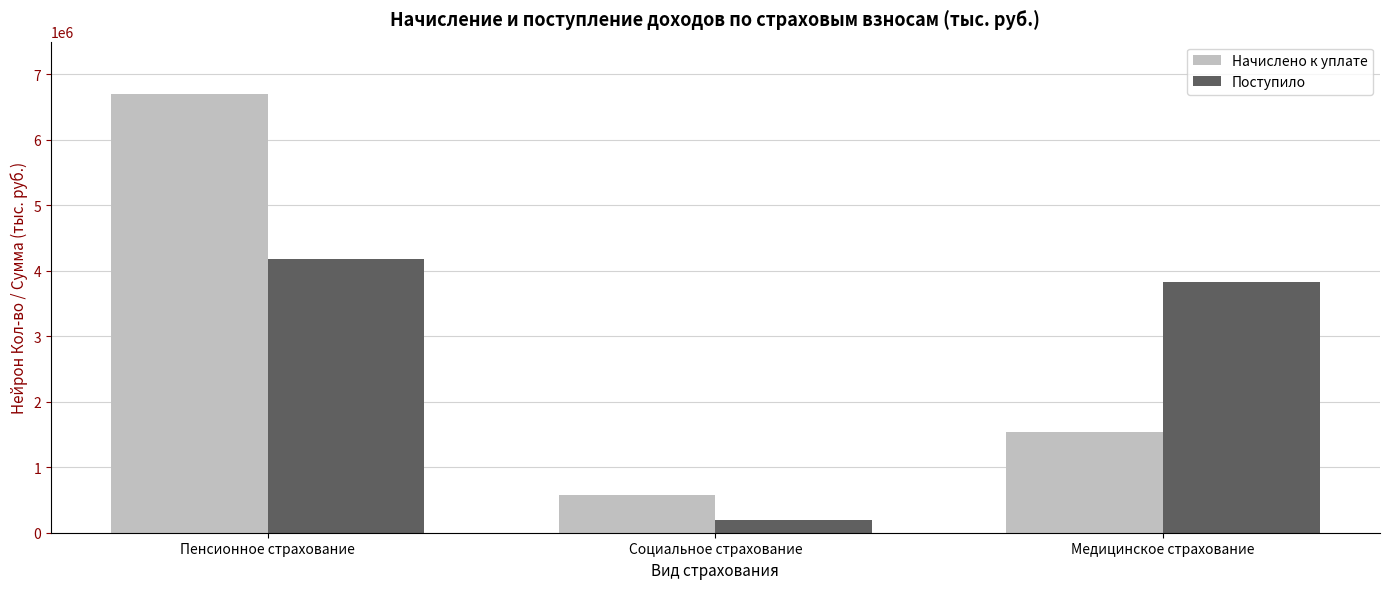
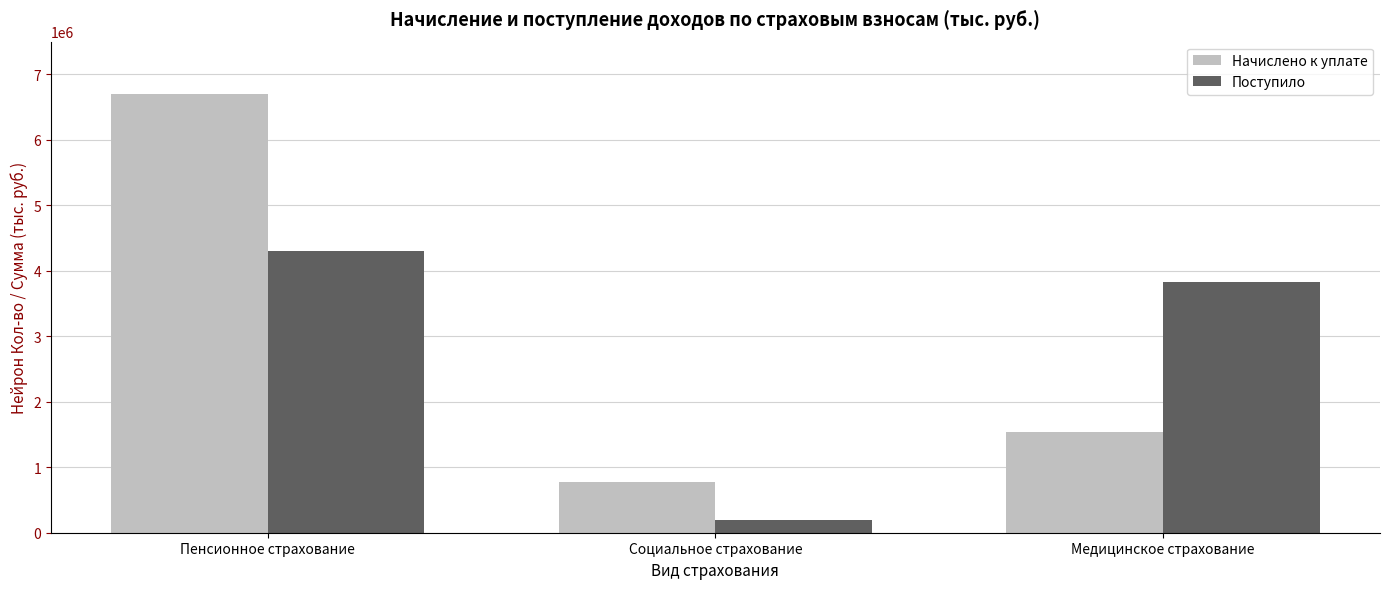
  {
    "Начислено к уплате": {
      "Пенсионное страхование": 6700000,
-     "Социальное страхование": 600000,
+     "Социальное страхование": 800000,
      "Медицинское страхование": 1500000
    },
    "Поступило": {
-     "Пенсионное страхование": 4200000,
+     "Пенсионное страхование": 4300000,
      "Социальное страхование": 200000,
      "Медицинское страхование": 3800000
    }
  }
